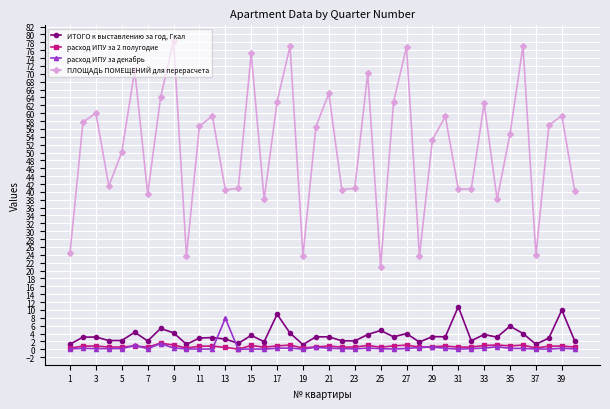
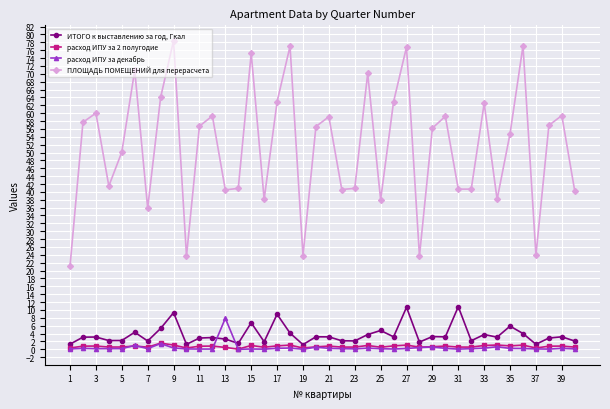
  {
    "ИТОГО к выставлению за год, Гкал": {
      "1": 1,
      "3": 3,
      "5": 2,
      "7": 2,
-     "9": 4,
+     "9": 9,
      "11": 3,
      "13": 3,
-     "15": 4,
+     "15": 7,
      "17": 9,
      "19": 1,
      "21": 3,
      "23": 2,
      "25": 5,
-     "27": 4,
+     "27": 11,
      "29": 3,
      "31": 11,
      "33": 4,
      "35": 6,
      "37": 1,
-     "39": 10
+     "39": 3
    },
    "расход ИПУ за 2 полугодие": {
      "3": 1,
      "9": 1,
      "11": 1,
      "13": 0,
      "15": 1,
      "27": 1,
      "33": 1
    },
    "расход ИПУ за декабрь": {
      "3": 0,
      "9": 0,
      "11": 0,
      "13": 8,
      "15": 0,
      "27": 0,
      "33": 0
    },
    "ПЛОЩАДЬ ПОМЕЩЕНИЙ для перерасчета": {
-     "1": 25,
+     "1": 21,
      "3": 60,
      "5": 50,
-     "7": 40,
+     "7": 36,
      "11": 57,
      "13": 41,
      "15": 75,
      "17": 63,
      "19": 24,
-     "21": 65,
+     "21": 59,
      "23": 41,
-     "25": 21,
+     "25": 38,
      "27": 77,
-     "29": 53,
+     "29": 56,
      "31": 41,
      "33": 63,
      "35": 55,
      "37": 24,
      "39": 59
    }
  }
